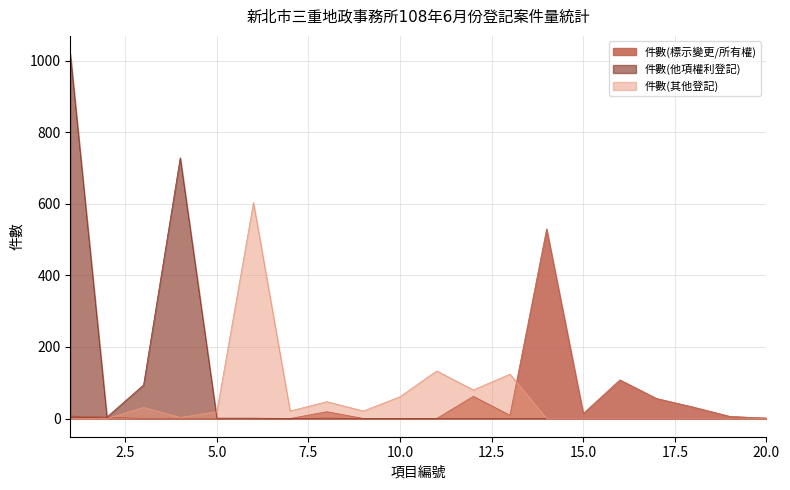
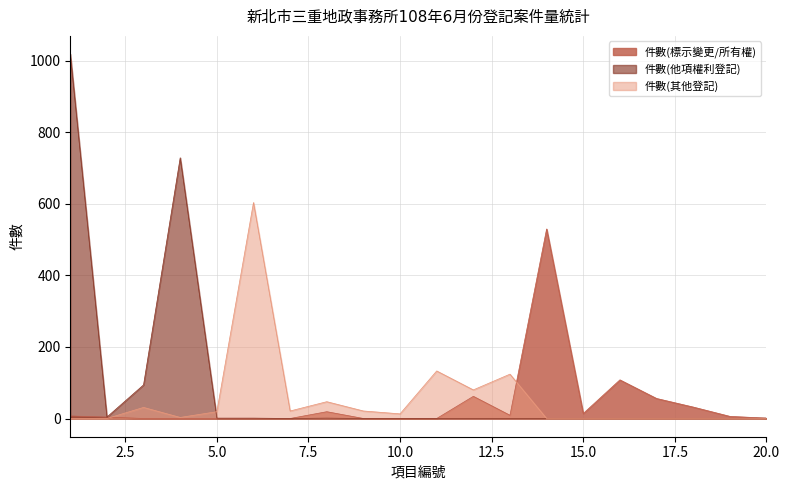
  {
    "件數(其他登記)": {
      "5.0": 20,
-     "10.0": 60
+     "10.0": 10
    }
  }
